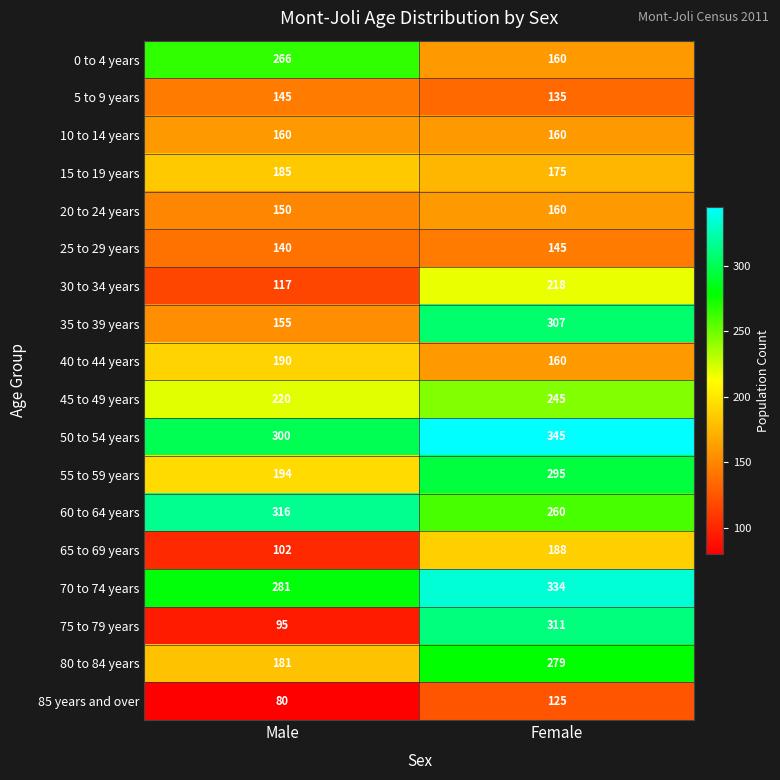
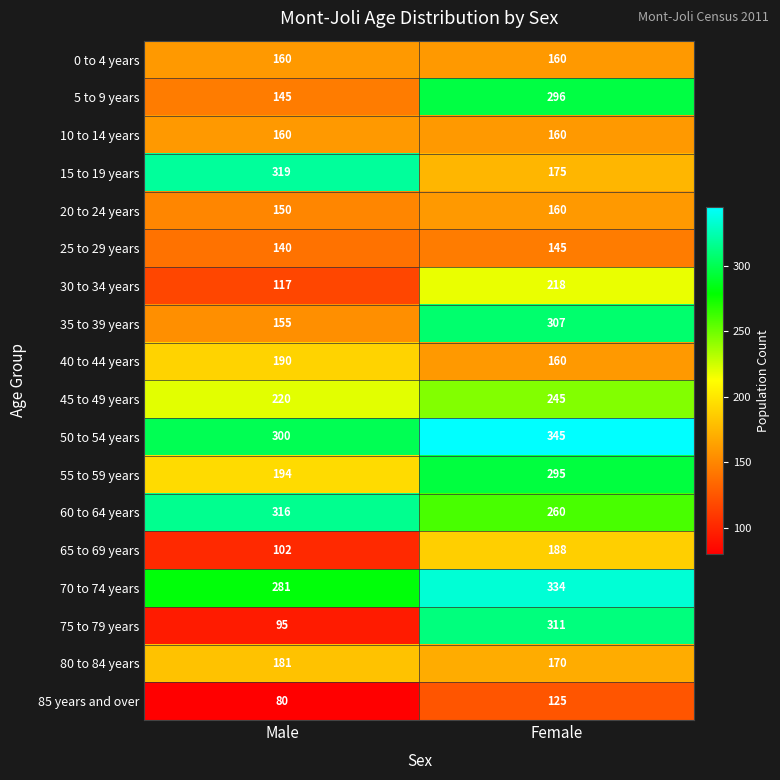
  {
    "0 to 4 years": {
-     "Male": 266,
+     "Male": 160,
      "Female": 160
    },
    "5 to 9 years": {
      "Male": 145,
-     "Female": 135
+     "Female": 296
    },
    "10 to 14 years": {
      "Male": 160,
      "Female": 160
    },
    "15 to 19 years": {
-     "Male": 185,
+     "Male": 319,
      "Female": 175
    },
    "20 to 24 years": {
      "Male": 150,
      "Female": 160
    },
    "25 to 29 years": {
      "Male": 140,
      "Female": 145
    },
    "30 to 34 years": {
      "Male": 117,
      "Female": 218
    },
    "35 to 39 years": {
      "Male": 155,
      "Female": 307
    },
    "40 to 44 years": {
      "Male": 190,
      "Female": 160
    },
    "45 to 49 years": {
      "Male": 220,
      "Female": 245
    },
    "50 to 54 years": {
      "Male": 300,
      "Female": 345
    },
    "55 to 59 years": {
      "Male": 194,
      "Female": 295
    },
    "60 to 64 years": {
      "Male": 316,
      "Female": 260
    },
    "65 to 69 years": {
      "Male": 102,
      "Female": 188
    },
    "70 to 74 years": {
      "Male": 281,
      "Female": 334
    },
    "75 to 79 years": {
      "Male": 95,
      "Female": 311
    },
    "80 to 84 years": {
      "Male": 181,
-     "Female": 279
+     "Female": 170
    },
    "85 years and over": {
      "Male": 80,
      "Female": 125
    }
  }
